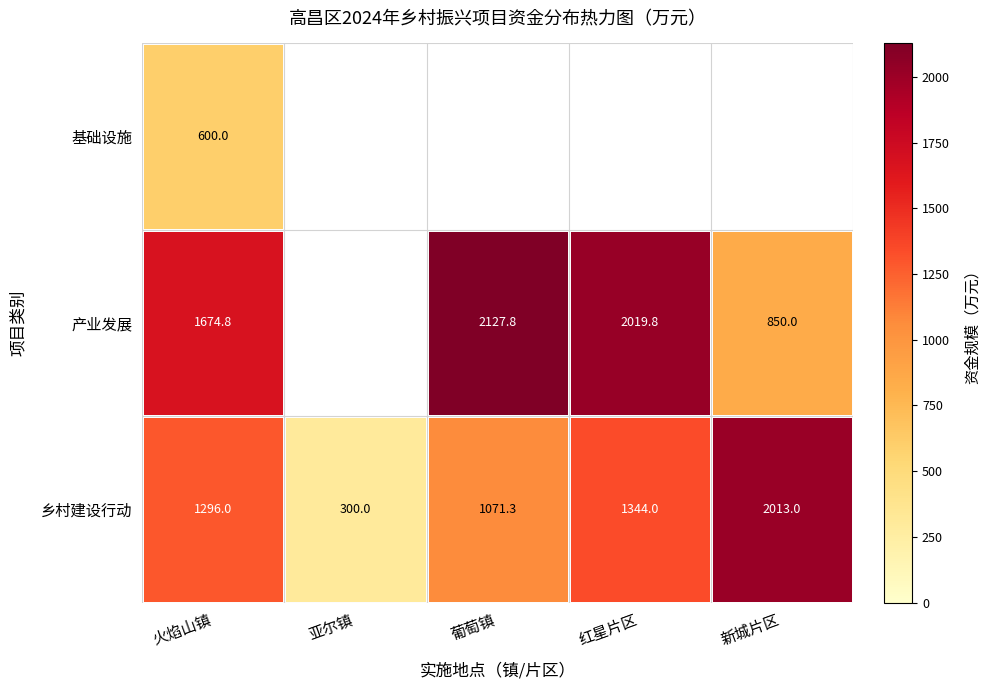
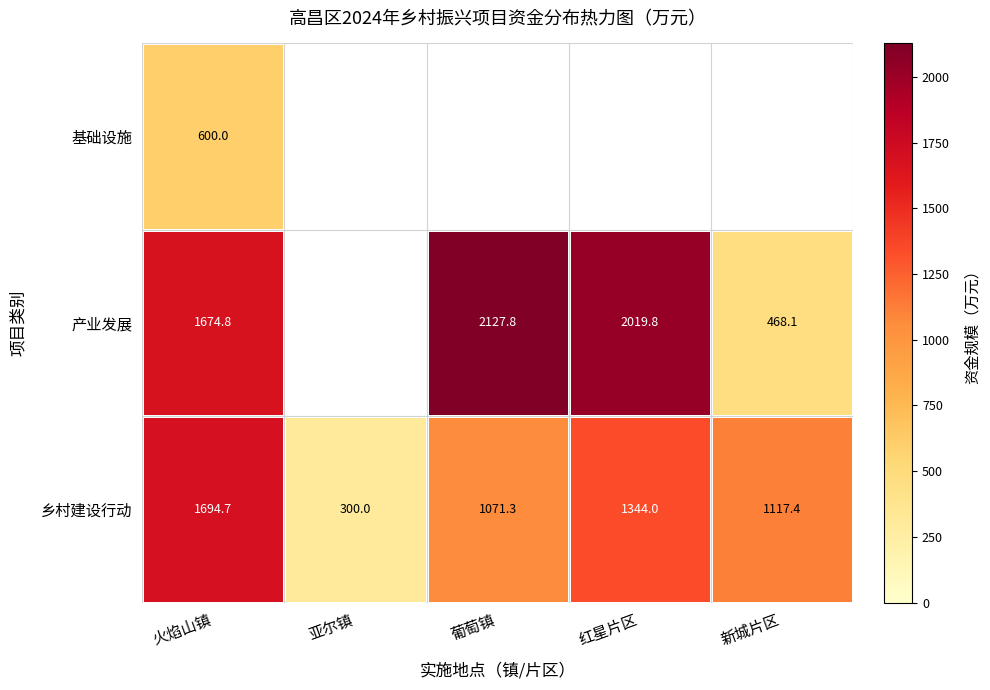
  {
    "基础设施": {
      "火焰山镇": 600.0
    },
    "产业发展": {
      "火焰山镇": 1674.8,
      "葡萄镇": 2127.8,
      "红星片区": 2019.8,
-     "新城片区": 850.0
+     "新城片区": 468.1
    },
    "乡村建设行动": {
-     "火焰山镇": 1296.0,
+     "火焰山镇": 1694.7,
      "亚尔镇": 300.0,
      "葡萄镇": 1071.3,
      "红星片区": 1344.0,
-     "新城片区": 2013.0
+     "新城片区": 1117.4
    }
  }
